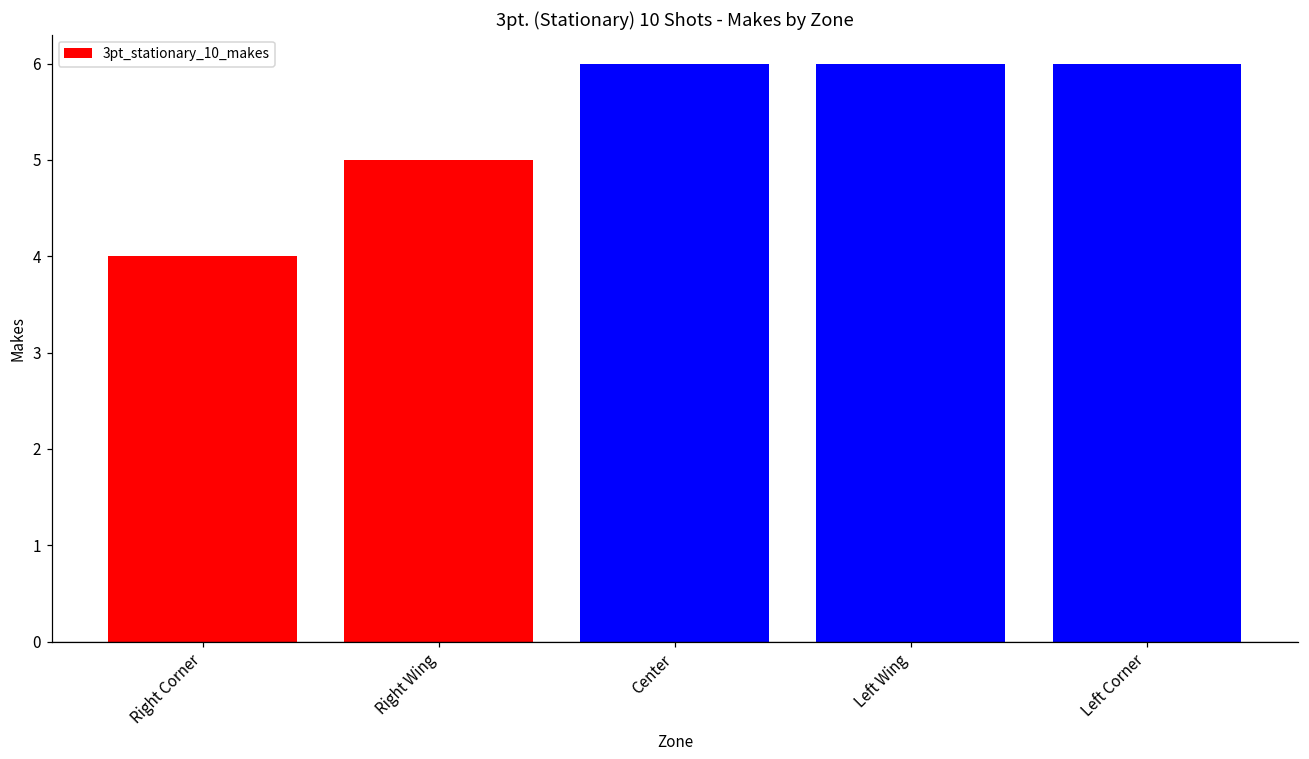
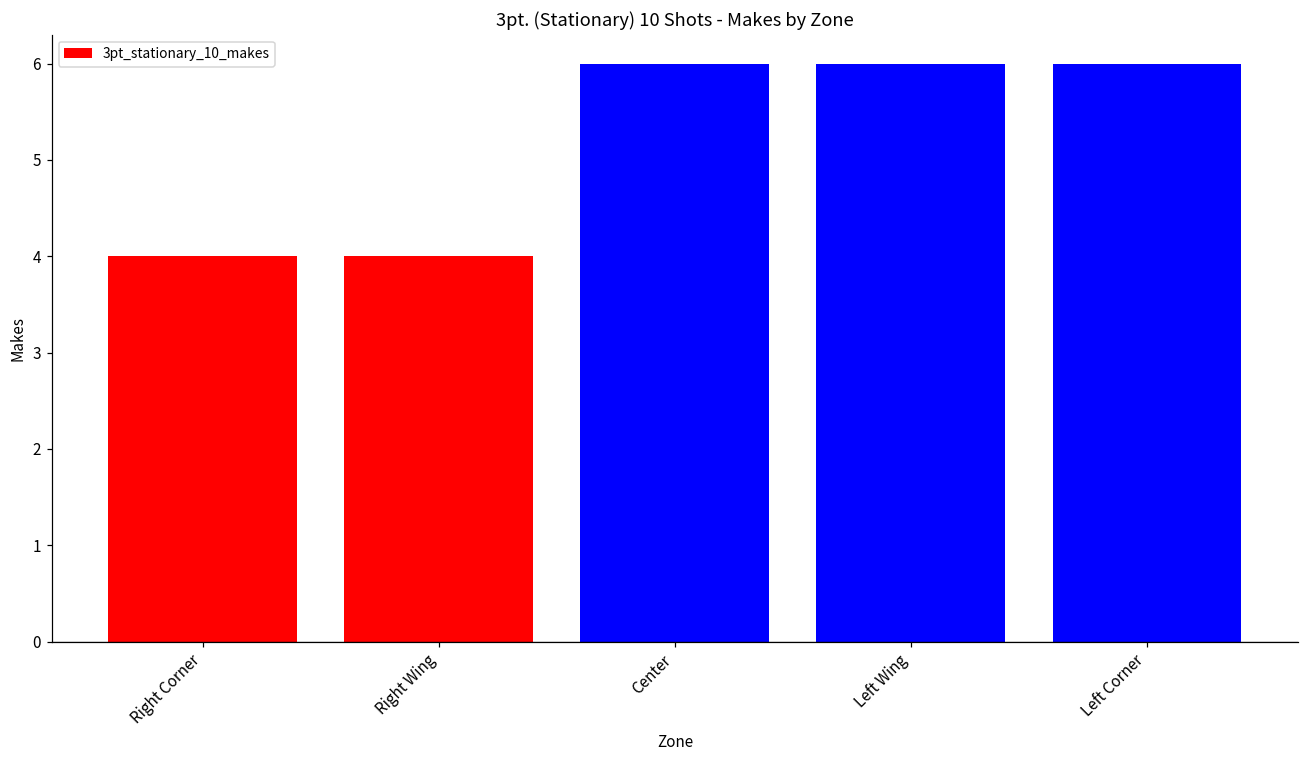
  {
    "Right Corner": 4,
-   "Right Wing": 5,
+   "Right Wing": 4,
    "Center": 6,
    "Left Wing": 6,
    "Left Corner": 6
  }
